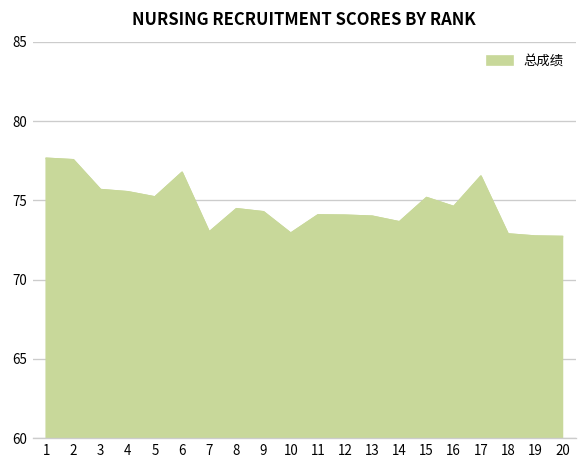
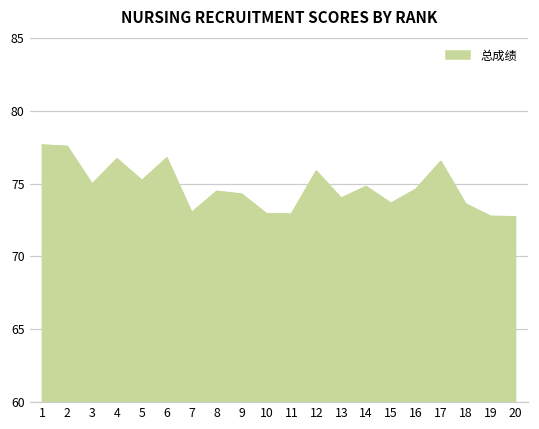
  {
    "1": 77.7,
    "2": 77.6,
-   "3": 75.7,
-   "4": 75.5,
+   "3": 75.0,
+   "4": 76.7,
    "5": 75.2,
    "6": 76.8,
    "7": 73.0,
    "8": 74.5,
    "9": 74.3,
    "10": 72.9,
-   "11": 74.1,
-   "12": 74.1,
+   "11": 72.9,
+   "12": 75.9,
    "13": 74.0,
-   "14": 73.6,
-   "15": 75.2,
+   "14": 74.8,
+   "15": 73.6,
    "16": 74.6,
    "17": 76.5,
-   "18": 72.9,
+   "18": 73.6,
    "19": 72.7,
    "20": 72.7
  }
